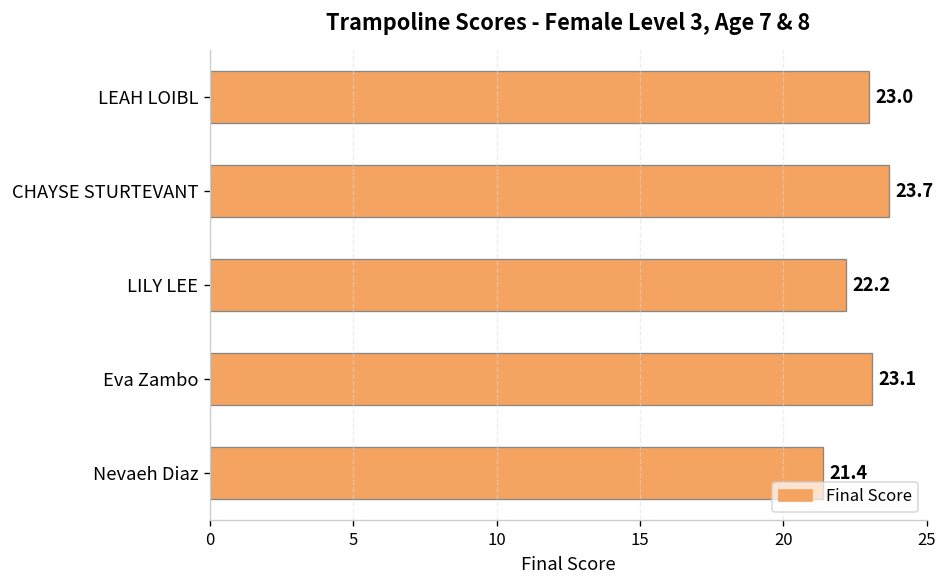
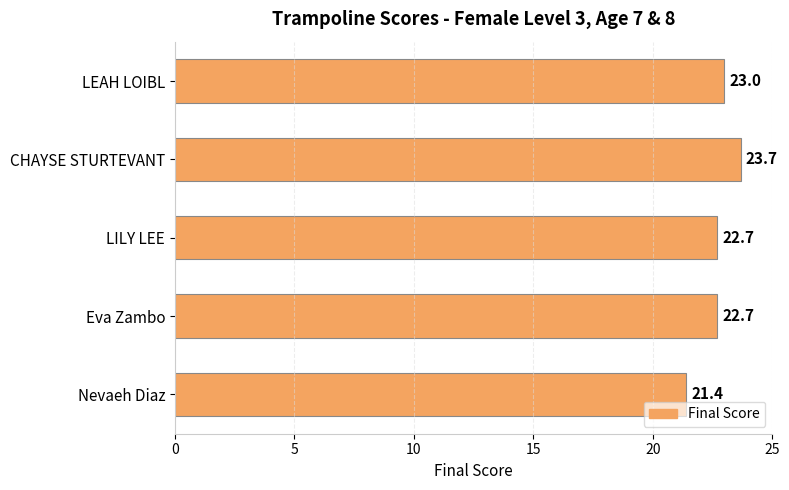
  {
    "LEAH LOIBL": 23.0,
    "CHAYSE STURTEVANT": 23.7,
-   "LILY LEE": 22.2,
-   "Eva Zambo": 23.1
+   "LILY LEE": 22.7,
+   "Eva Zambo": 22.7
  }
